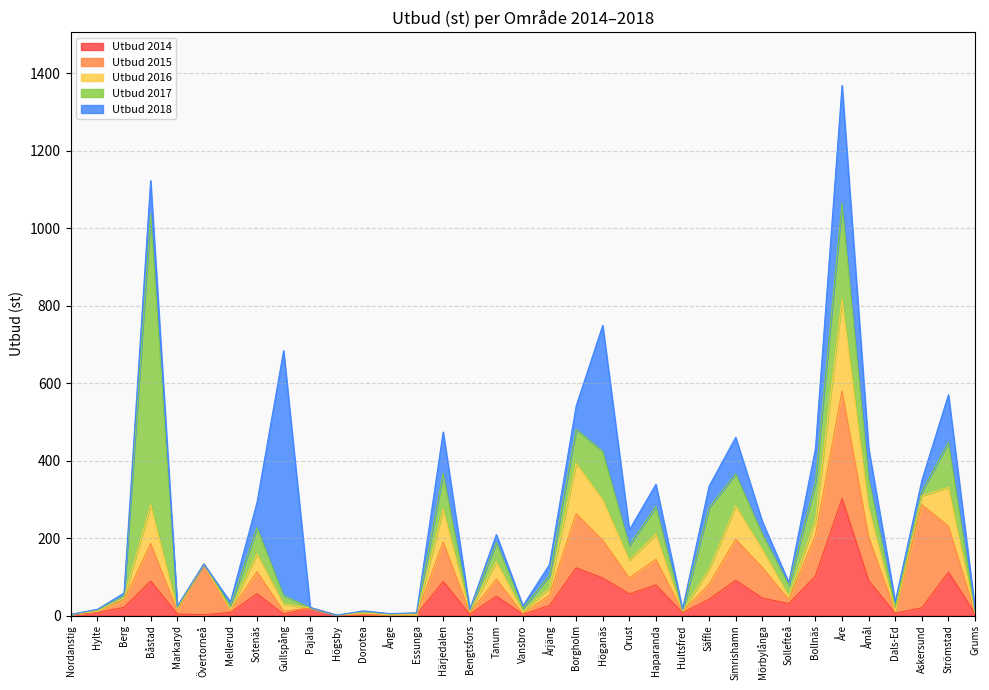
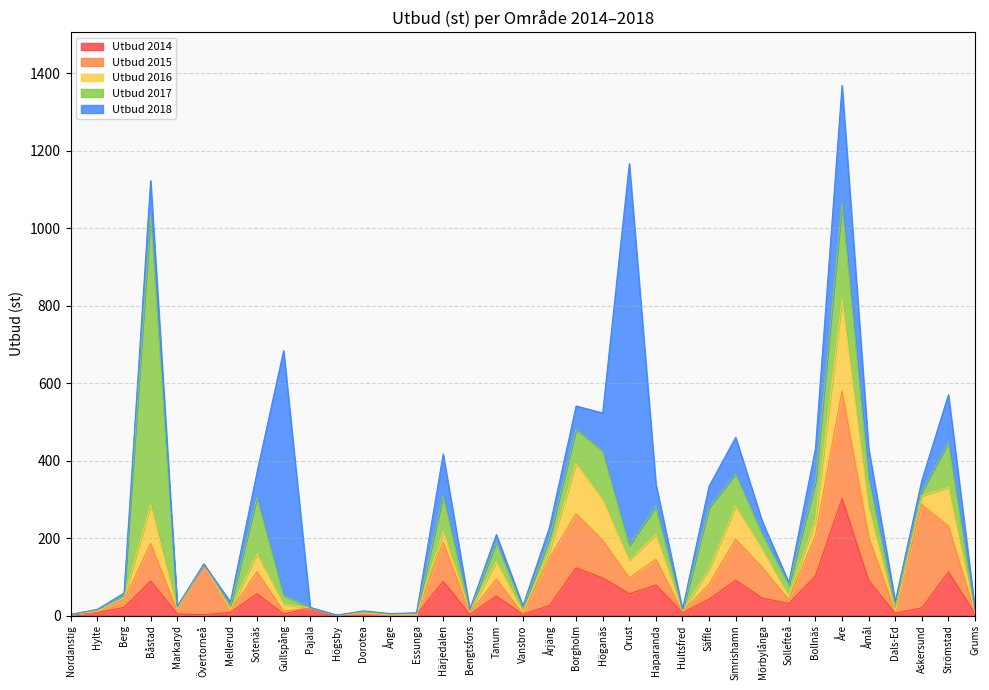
  {
    "Utbud 2014": {
      "Berg": 20,
      "Båstad": 90,
      "Markaryd": 0,
      "Övertorneå": 0,
      "Sotenäs": 60,
      "Gullspång": 0,
      "Härjedalen": 90,
      "Tanum": 50,
      "Årjäng": 30,
      "Borgholm": 120,
      "Höganäs": 100,
      "Orust": 60,
      "Haparanda": 80,
      "Säffle": 40,
      "Simrishamn": 90,
      "Mörbylånga": 50,
      "Sollefteå": 30,
      "Bollnäs": 100,
      "Åre": 300,
      "Åmål": 90,
      "Askersund": 20,
      "Strömstad": 110
    },
    "Utbud 2015": {
      "Båstad": 100,
      "Sotenäs": 60,
      "Gullspång": 10,
      "Härjedalen": 100,
      "Tanum": 40,
-     "Årjäng": 30,
+     "Årjäng": 120,
      "Borgholm": 140,
      "Höganäs": 100,
      "Orust": 40,
      "Haparanda": 70,
      "Säffle": 40,
      "Simrishamn": 110,
      "Mörbylånga": 80,
      "Sollefteå": 10,
      "Bollnäs": 110,
      "Åre": 280,
      "Åmål": 110,
      "Askersund": 270,
      "Strömstad": 120
    },
    "Utbud 2016": {
      "Båstad": 100,
      "Sotenäs": 50,
      "Gullspång": 20,
-     "Härjedalen": 90,
+     "Härjedalen": 30,
      "Tanum": 50,
      "Årjäng": 20,
      "Borgholm": 130,
      "Höganäs": 110,
      "Orust": 50,
      "Haparanda": 70,
      "Säffle": 40,
      "Simrishamn": 90,
      "Mörbylånga": 50,
      "Sollefteå": 10,
      "Bollnäs": 40,
      "Åre": 240,
      "Åmål": 80,
      "Askersund": 20,
      "Strömstad": 100
    },
    "Utbud 2017": {
      "Båstad": 750,
      "Mellerud": 10,
-     "Sotenäs": 70,
+     "Sotenäs": 150,
      "Gullspång": 20,
      "Härjedalen": 90,
      "Tanum": 50,
      "Årjäng": 30,
      "Borgholm": 90,
      "Höganäs": 130,
      "Orust": 40,
      "Haparanda": 70,
      "Säffle": 160,
      "Simrishamn": 80,
      "Mörbylånga": 40,
      "Bollnäs": 100,
      "Åre": 250,
      "Åmål": 80,
      "Dals-Ed": 10,
      "Askersund": 10,
      "Strömstad": 120
    },
    "Utbud 2018": {
      "Berg": 10,
      "Båstad": 90,
      "Mellerud": 10,
      "Sotenäs": 70,
      "Gullspång": 630,
      "Härjedalen": 110,
      "Tanum": 20,
      "Årjäng": 30,
      "Borgholm": 60,
-     "Höganäs": 330,
-     "Orust": 40,
+     "Höganäs": 100,
+     "Orust": 990,
      "Haparanda": 60,
      "Säffle": 60,
      "Simrishamn": 90,
      "Mörbylånga": 30,
      "Bollnäs": 90,
      "Åre": 300,
      "Åmål": 80,
      "Dals-Ed": 10,
      "Askersund": 30,
      "Strömstad": 120,
      "Grums": 10
    }
  }
